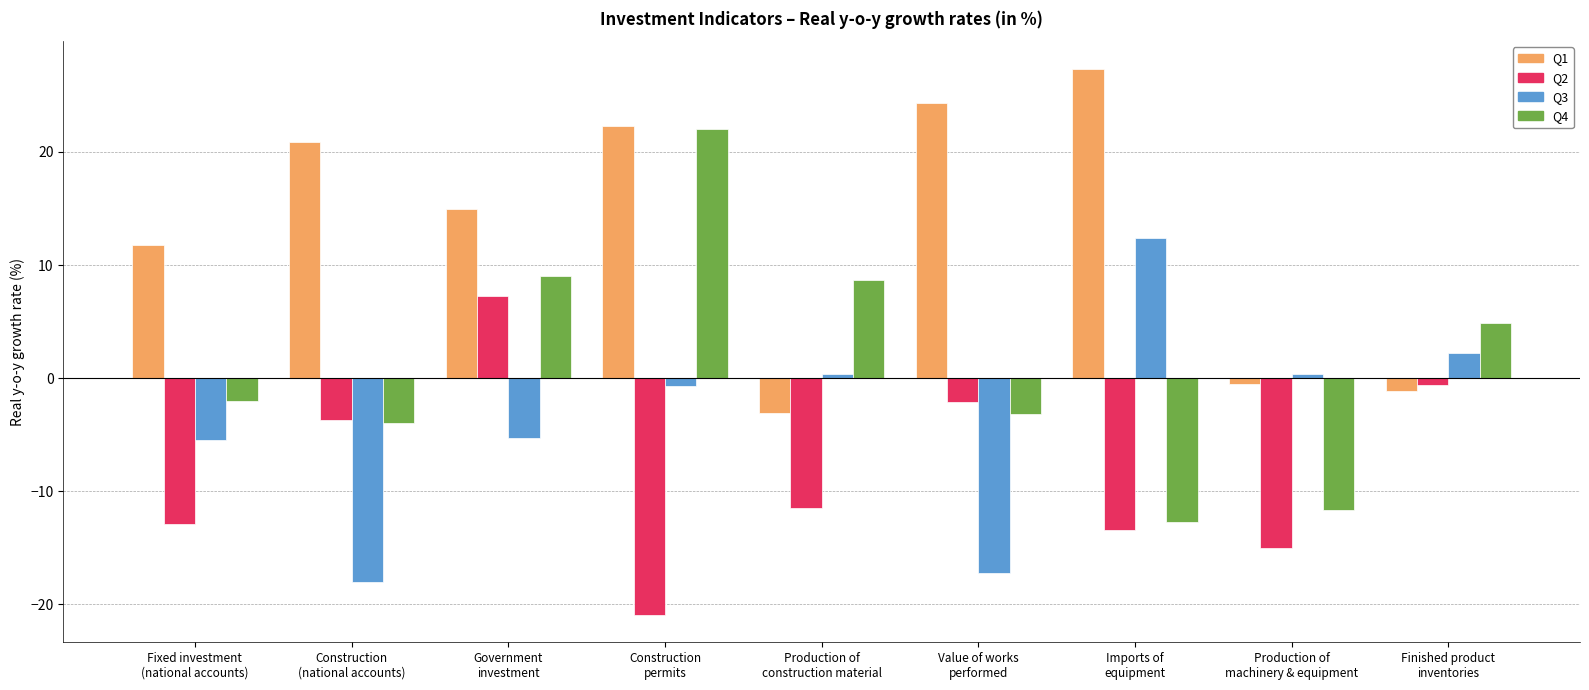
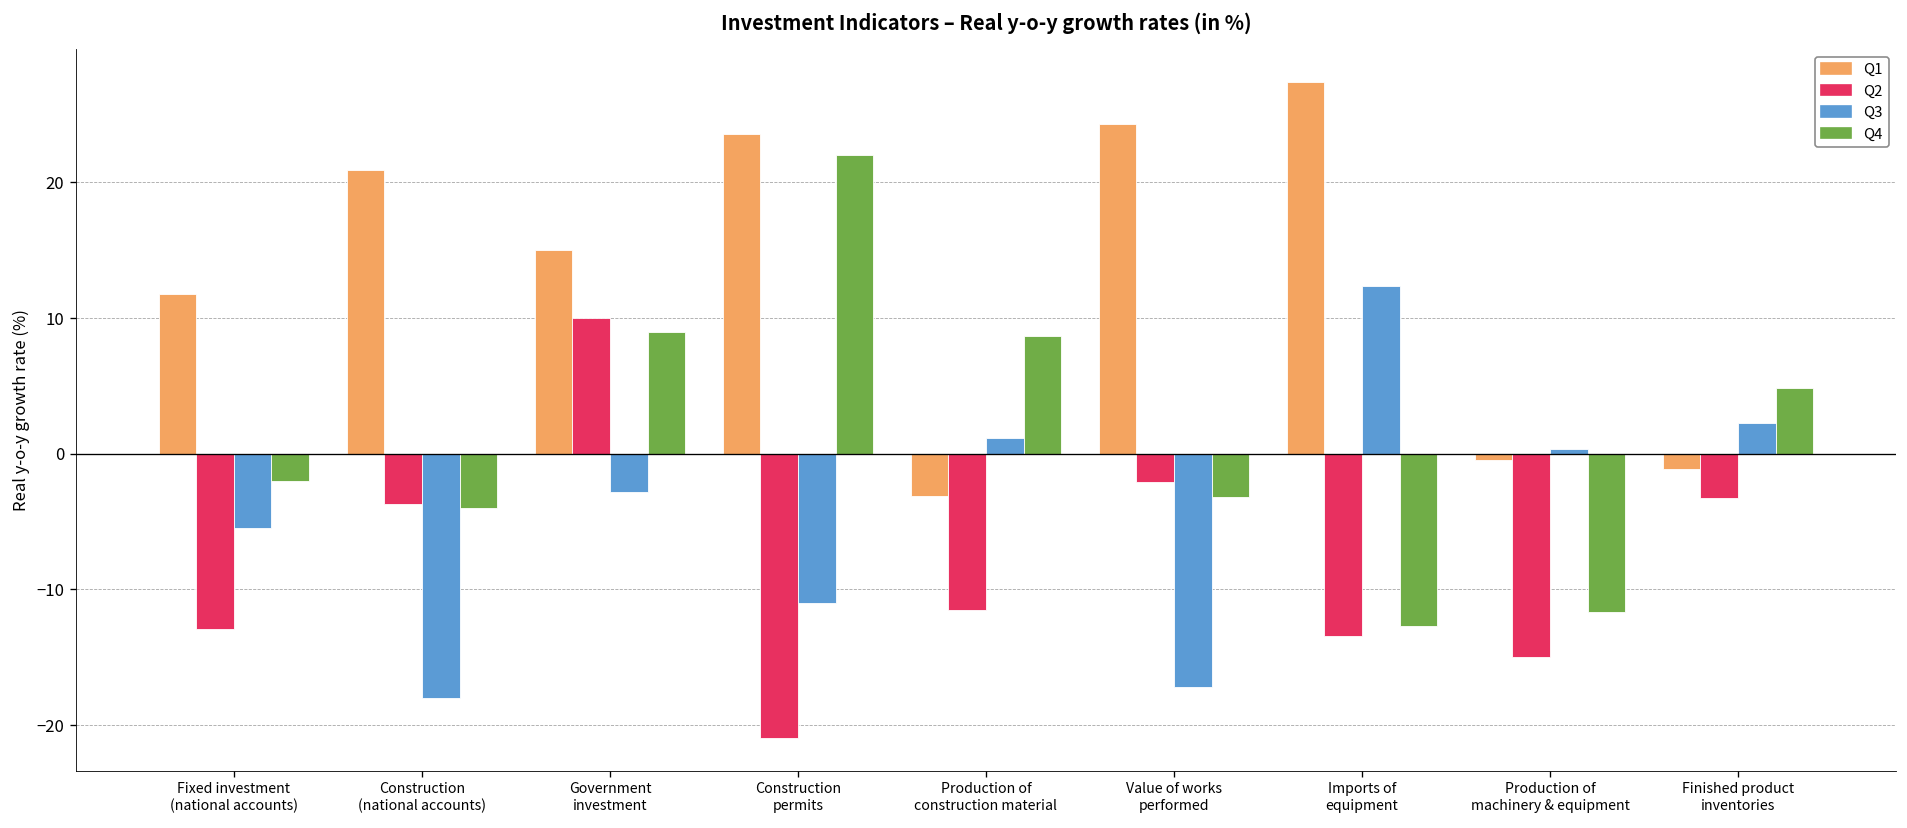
  {
    "Q1": {
      "Fixed investment (national accounts)": 11.8,
      "Construction (national accounts)": 20.9,
      "Government investment": 15.0,
-     "Construction permits": 22.3,
+     "Construction permits": 23.5,
      "Production of construction material": -3.1,
      "Value of works performed": 24.3,
      "Imports of equipment": 27.4,
      "Production of machinery & equipment": -0.5,
      "Finished product inventories": -1.1
    },
    "Q2": {
      "Fixed investment (national accounts)": -12.9,
      "Construction (national accounts)": -3.7,
-     "Government investment": 7.2,
+     "Government investment": 10.0,
      "Construction permits": -21.0,
      "Production of construction material": -11.5,
      "Value of works performed": -2.1,
      "Imports of equipment": -13.4,
      "Production of machinery & equipment": -15.0,
-     "Finished product inventories": -0.6
+     "Finished product inventories": -3.3
    },
    "Q3": {
      "Fixed investment (national accounts)": -5.5,
      "Construction (national accounts)": -18.0,
-     "Government investment": -5.3,
-     "Construction permits": -0.7,
-     "Production of construction material": 0.4,
+     "Government investment": -2.8,
+     "Construction permits": -11.0,
+     "Production of construction material": 1.2,
      "Value of works performed": -17.2,
      "Imports of equipment": 12.4,
      "Production of machinery & equipment": 0.3,
      "Finished product inventories": 2.2
    },
    "Q4": {
      "Fixed investment (national accounts)": -2.0,
      "Construction (national accounts)": -4.0,
      "Government investment": 9.0,
      "Construction permits": 22.0,
      "Production of construction material": 8.7,
      "Value of works performed": -3.2,
      "Imports of equipment": -12.7,
      "Production of machinery & equipment": -11.7,
      "Finished product inventories": 4.8
    }
  }
